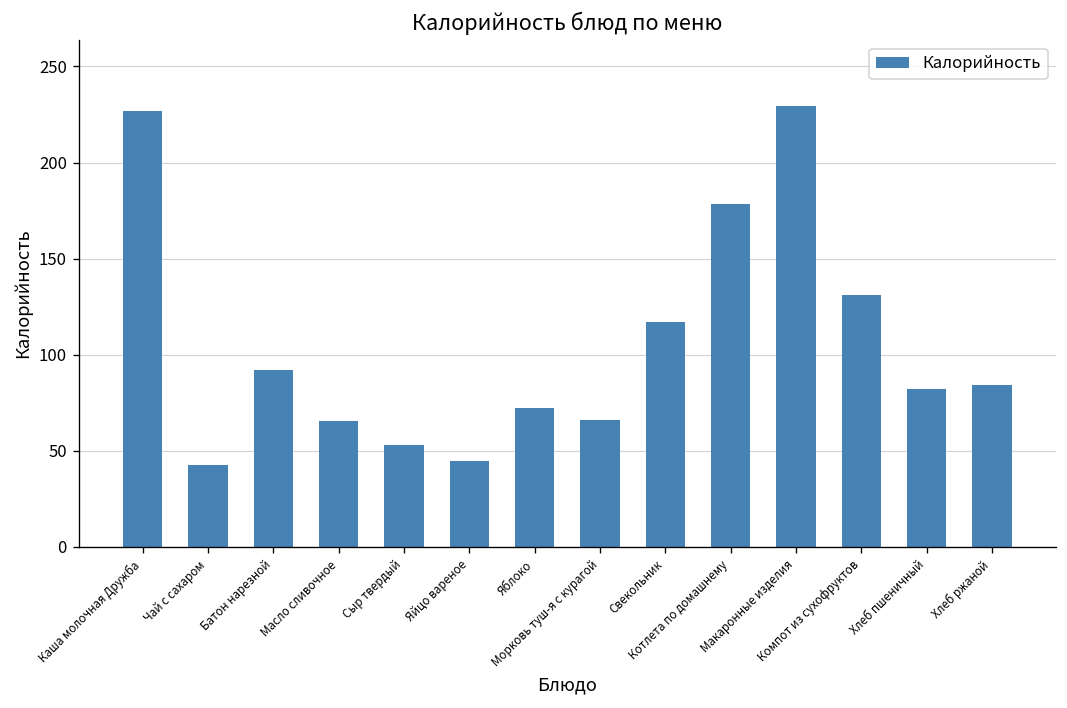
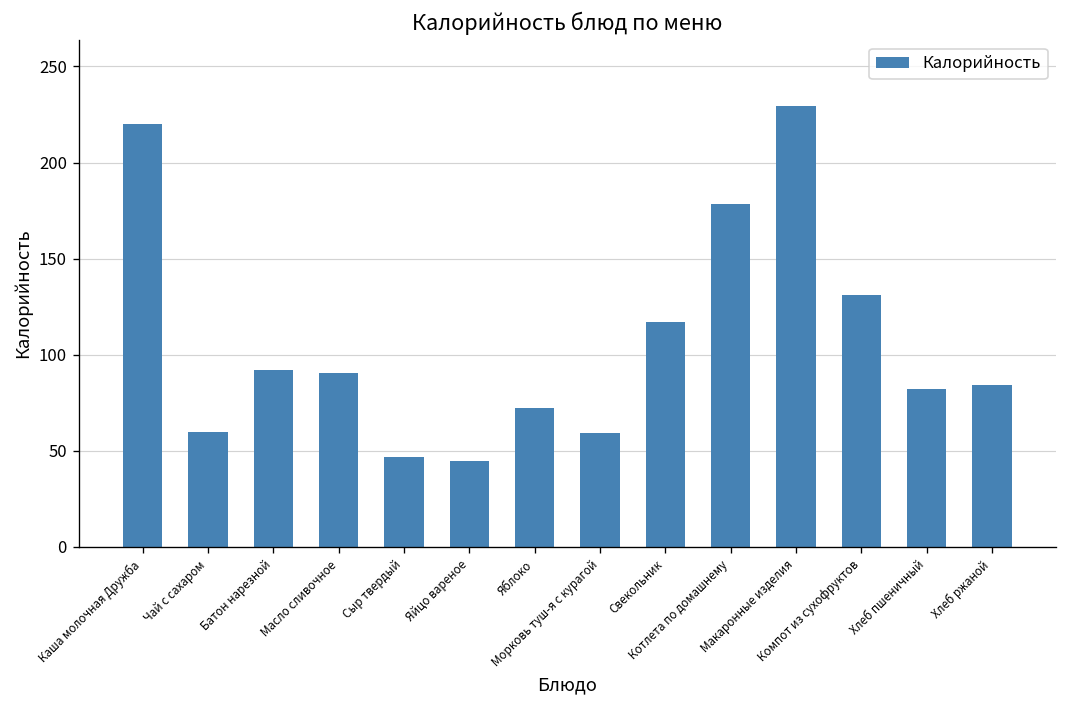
  {
-   "Каша молочная Дружба": 227,
-   "Чай с сахаром": 43,
+   "Каша молочная Дружба": 220,
+   "Чай с сахаром": 60,
    "Батон нарезной": 92,
-   "Масло сливочное": 66,
-   "Сыр твердый": 53,
+   "Масло сливочное": 90,
+   "Сыр твердый": 47,
    "Яйцо вареное": 45,
    "Яблоко": 72,
-   "Морковь туш-я с курагой": 66,
+   "Морковь туш-я с курагой": 59,
    "Свекольник": 117,
    "Котлета по домашнему": 178,
    "Макаронные изделия": 229,
    "Компот из сухофруктов": 131,
    "Хлеб пшеничный": 82,
    "Хлеб ржаной": 84
  }
